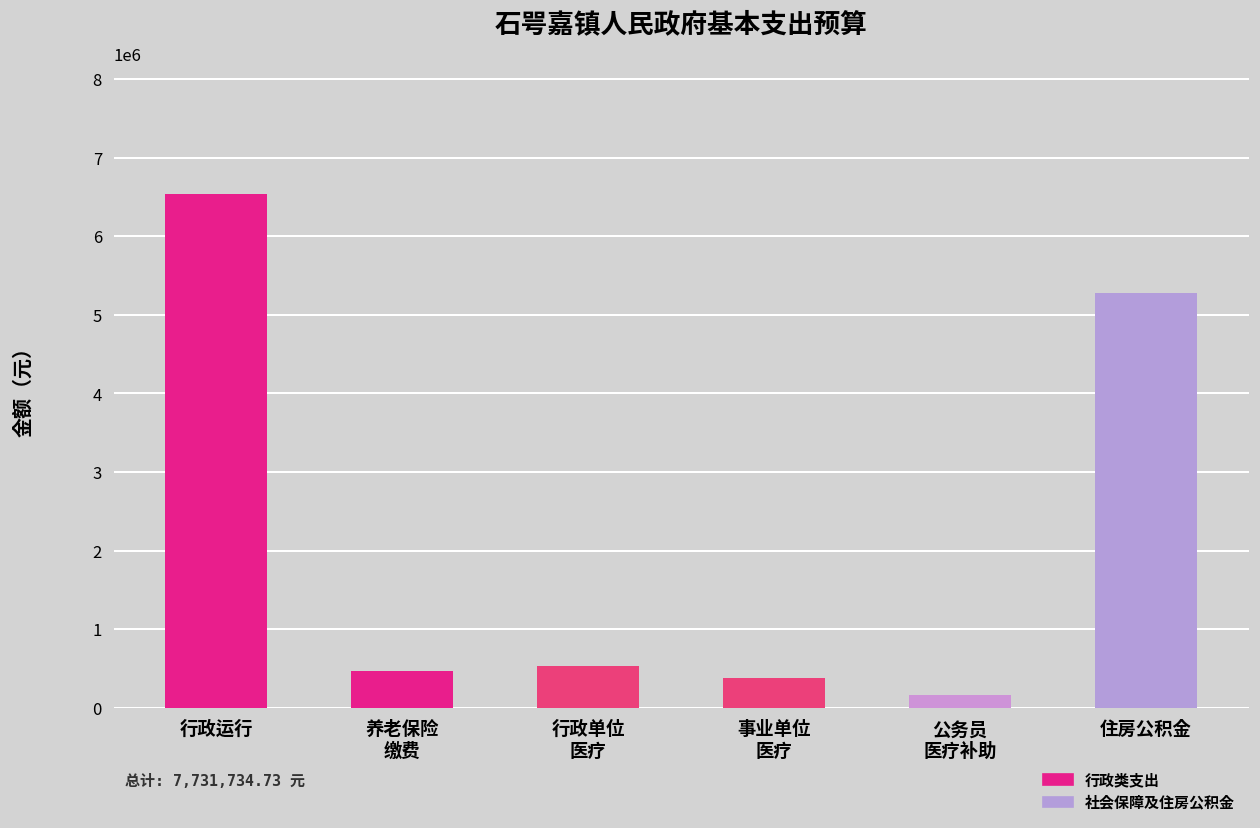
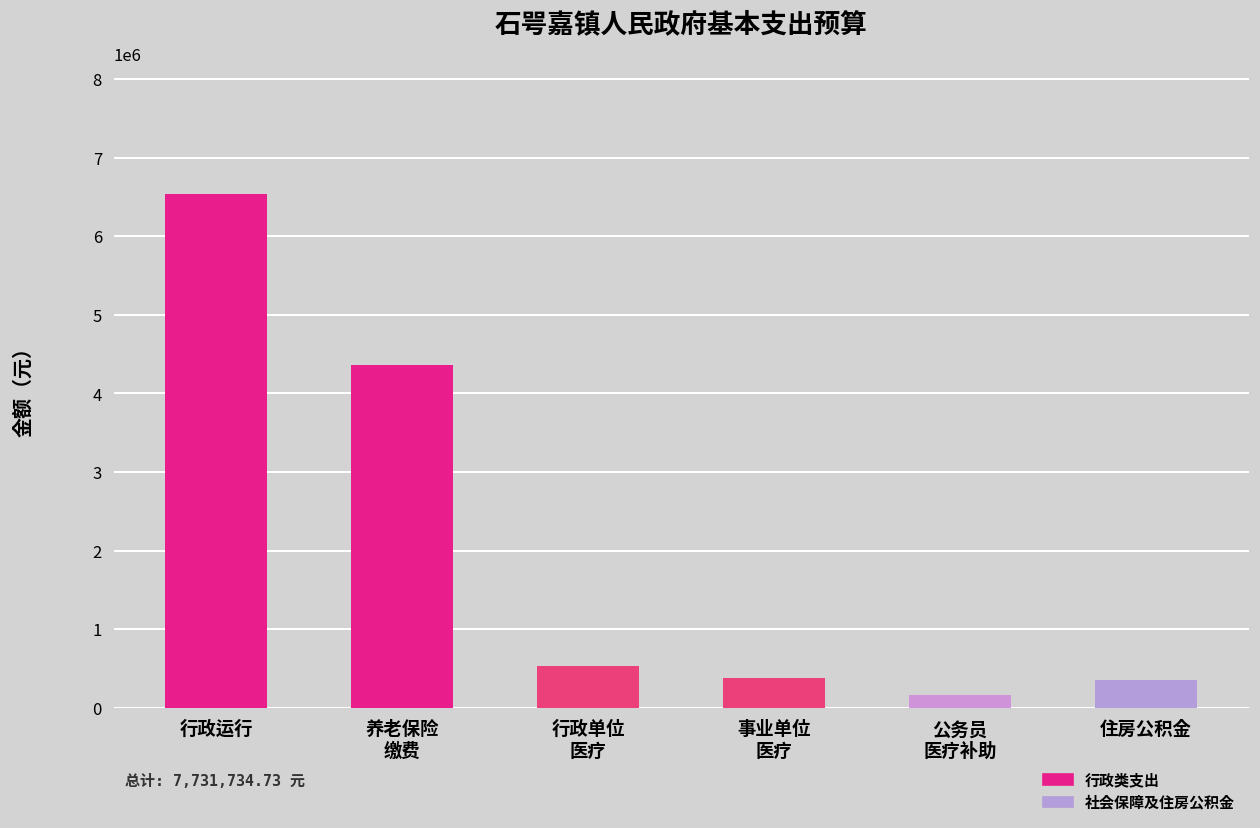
  {
    "行政运行": 6500000,
-   "养老保险 缴费": 500000,
+   "养老保险 缴费": 4400000,
    "行政单位 医疗": 500000,
    "事业单位 医疗": 400000,
    "公务员 医疗补助": 200000,
-   "住房公积金": 5300000
+   "住房公积金": 300000
  }
